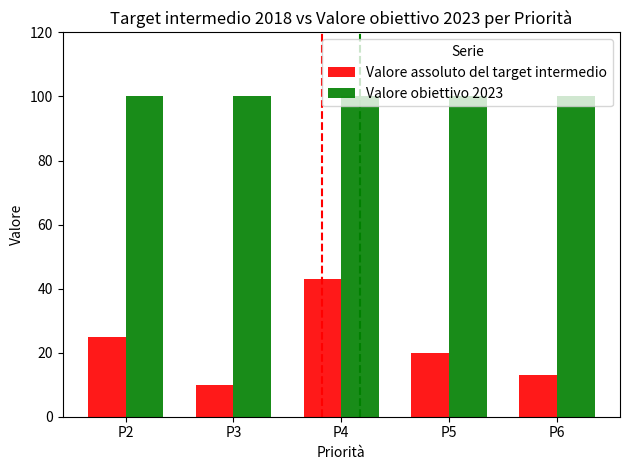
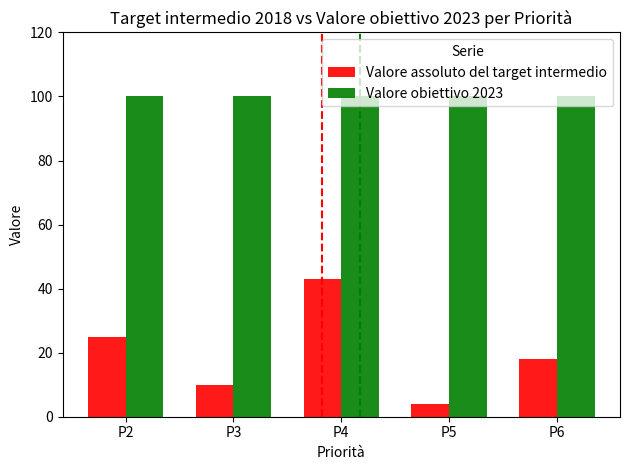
  {
    "Valore assoluto del target intermedio": {
      "P2": 25,
      "P3": 10,
      "P4": 43,
-     "P5": 20,
-     "P6": 13
+     "P5": 4,
+     "P6": 18
    },
    "Valore obiettivo 2023": {
      "P2": 100,
      "P3": 100
    }
  }
